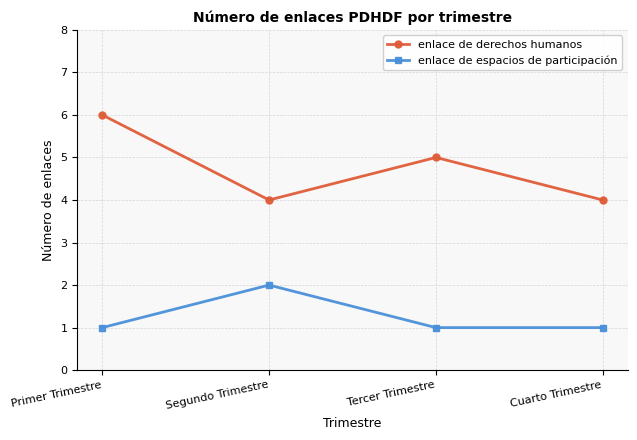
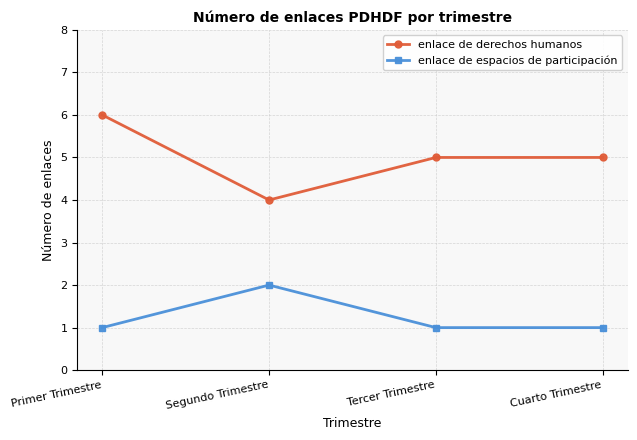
  {
    "enlace de derechos humanos": {
      "Primer Trimestre": 6,
      "Segundo Trimestre": 4,
      "Tercer Trimestre": 5,
-     "Cuarto Trimestre": 4
+     "Cuarto Trimestre": 5
    },
    "enlace de espacios de participación": {
      "Primer Trimestre": 1,
      "Segundo Trimestre": 2,
      "Tercer Trimestre": 1,
      "Cuarto Trimestre": 1
    }
  }
